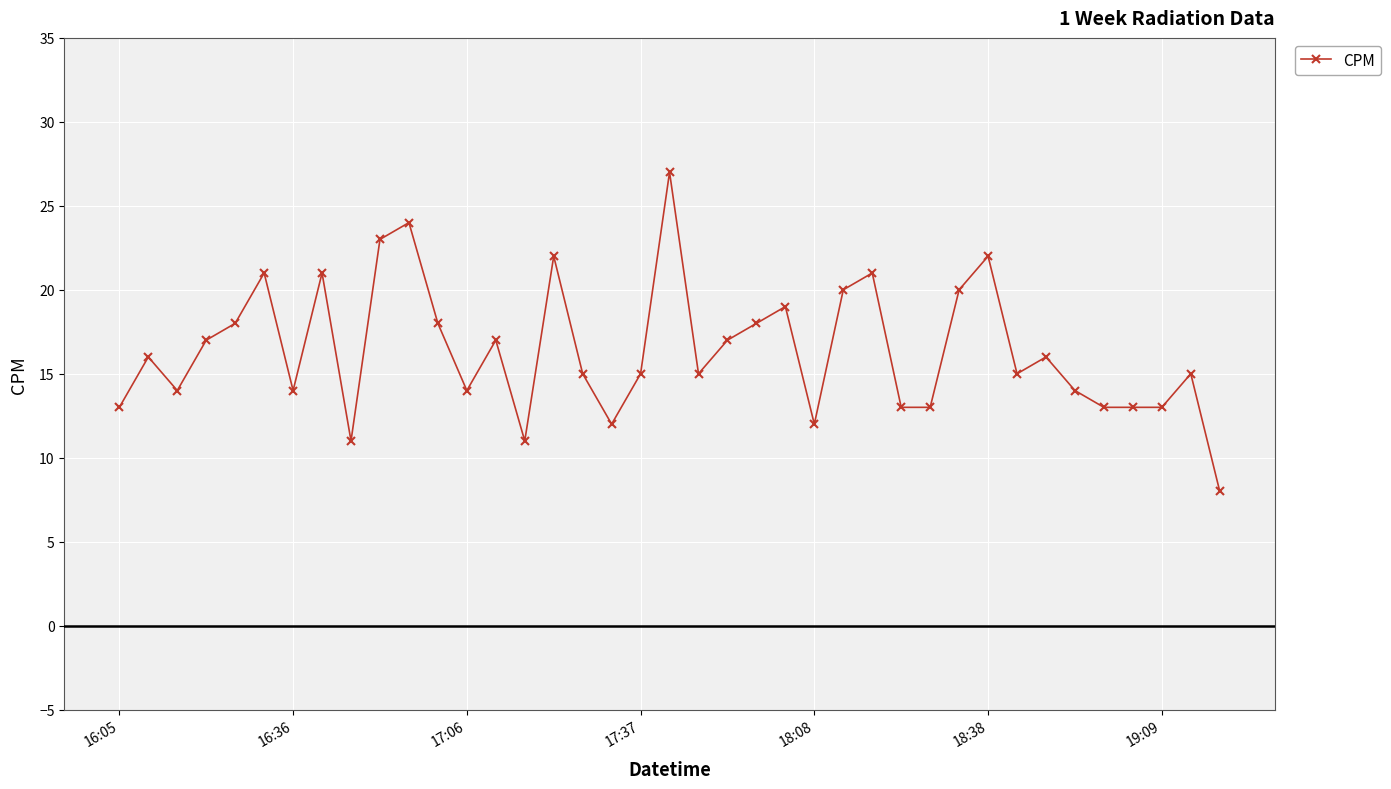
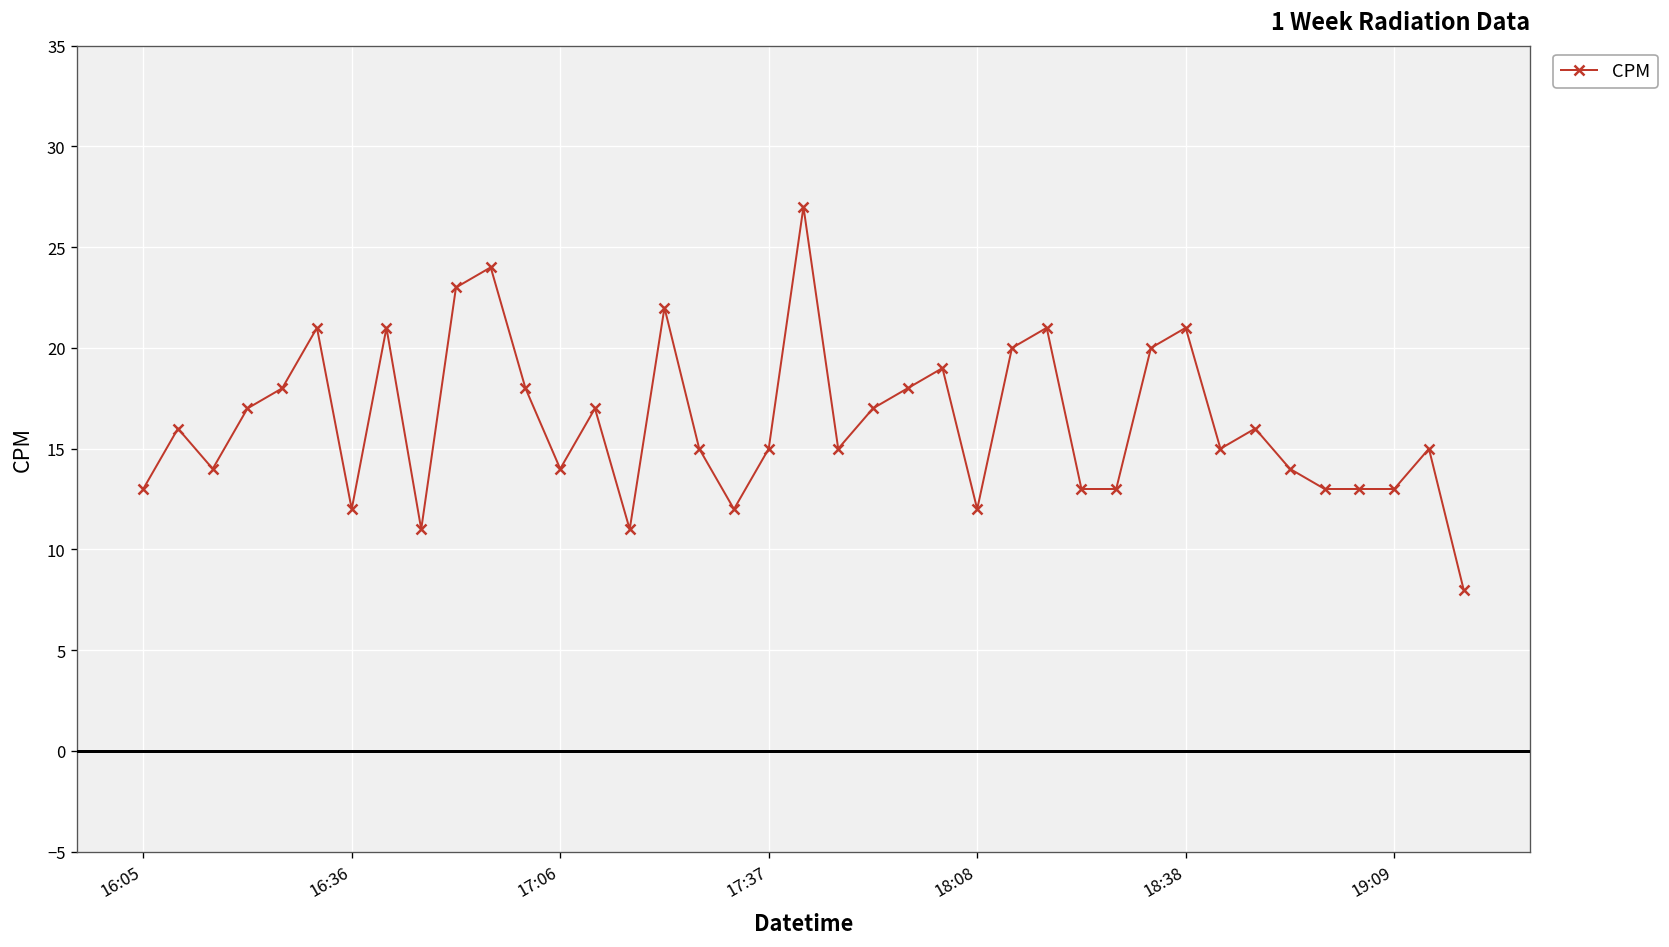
  {
    "16:05": 13,
-   "16:36": 14,
+   "16:36": 12,
    "17:06": 14,
    "17:37": 15,
    "18:08": 12,
-   "18:38": 22,
+   "18:38": 21,
    "19:09": 13
  }
